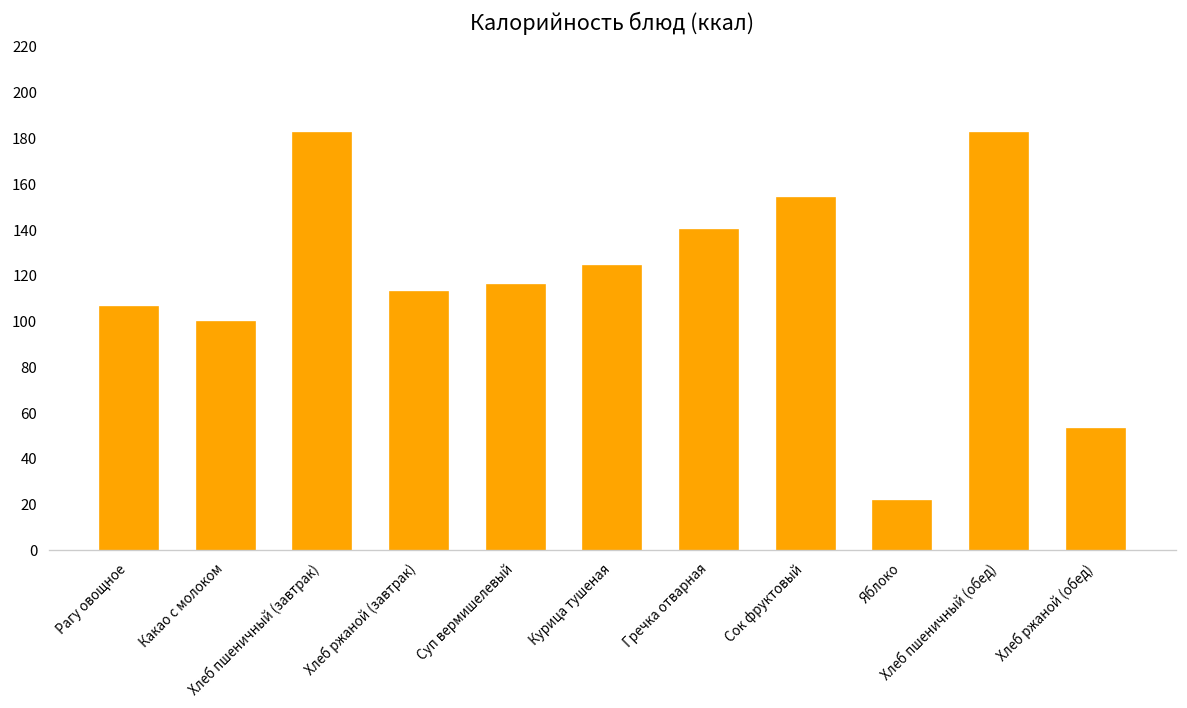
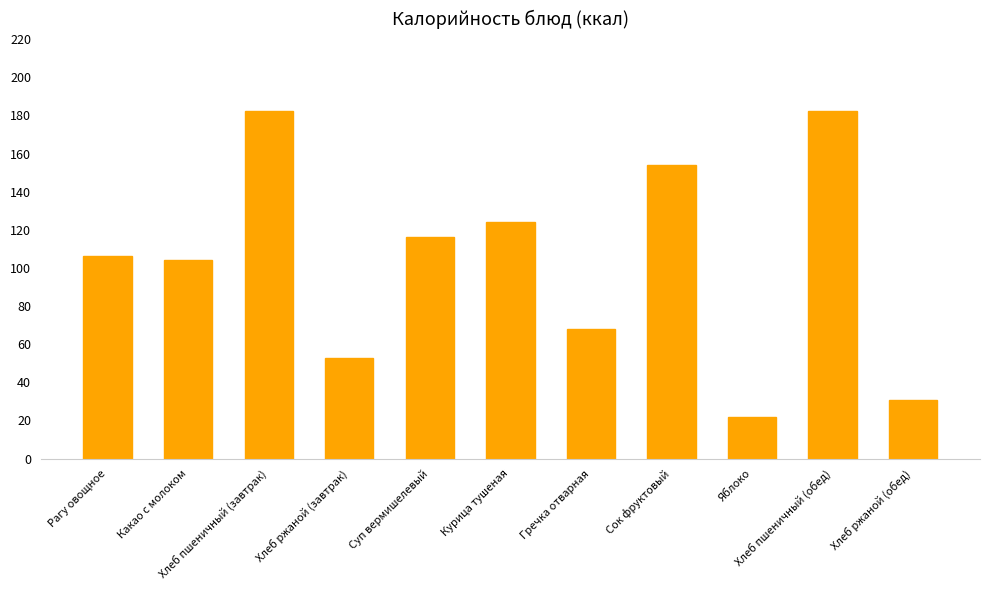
  {
    "Рагу овощное": 106,
-   "Какао с молоком": 100,
+   "Какао с молоком": 104,
    "Хлеб пшеничный (завтрак)": 182,
-   "Хлеб ржаной (завтрак)": 113,
+   "Хлеб ржаной (завтрак)": 53,
    "Суп вермишелевый": 116,
    "Курица тушеная": 124,
-   "Гречка отварная": 140,
+   "Гречка отварная": 68,
    "Сок фруктовый": 154,
    "Яблоко": 22,
    "Хлеб пшеничный (обед)": 182,
-   "Хлеб ржаной (обед)": 53
+   "Хлеб ржаной (обед)": 31
  }
